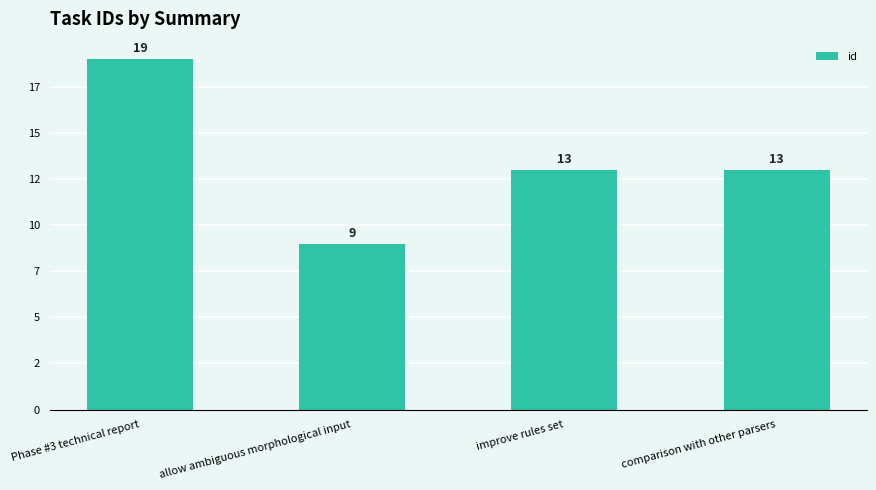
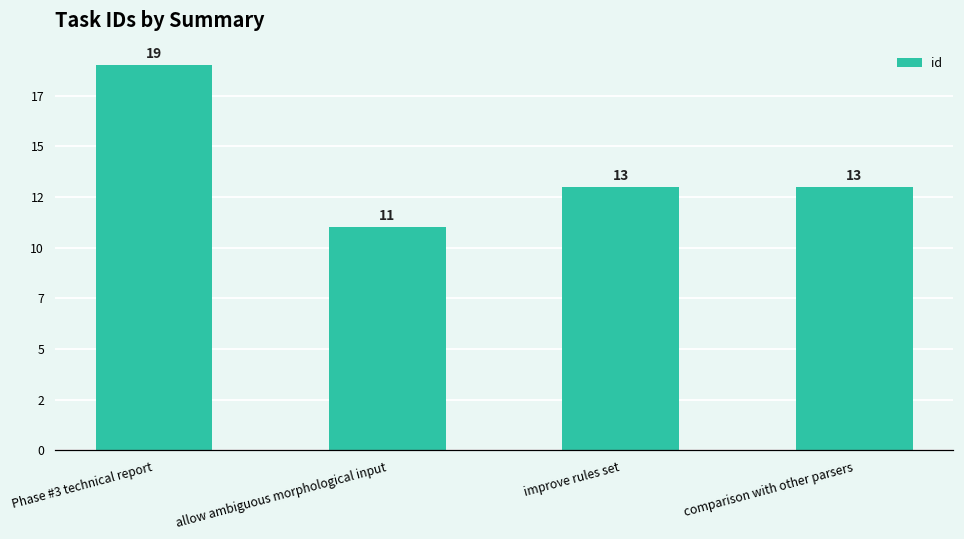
  {
    "Phase #3 technical report": 19,
-   "allow ambiguous morphological input": 9,
+   "allow ambiguous morphological input": 11,
    "improve rules set": 13,
    "comparison with other parsers": 13
  }
